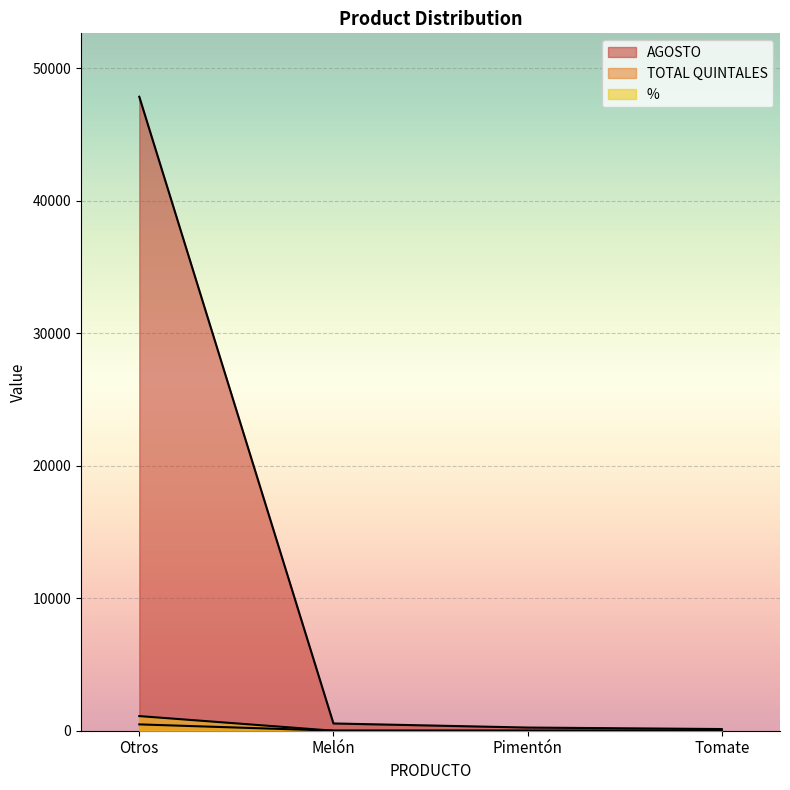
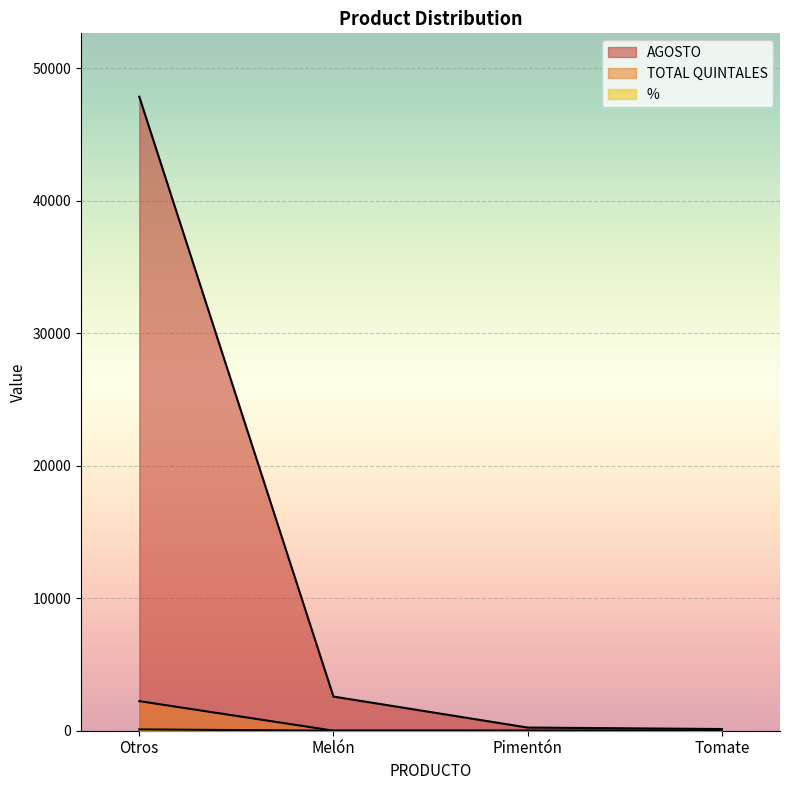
  {
    "AGOSTO": {
      "Otros": 47800,
-     "Melón": 500,
+     "Melón": 2600,
      "Pimentón": 200
    },
    "TOTAL QUINTALES": {
-     "Otros": 500
+     "Otros": 2200
    },
    "%": {
-     "Otros": 1100
+     "Otros": 100
    }
  }
